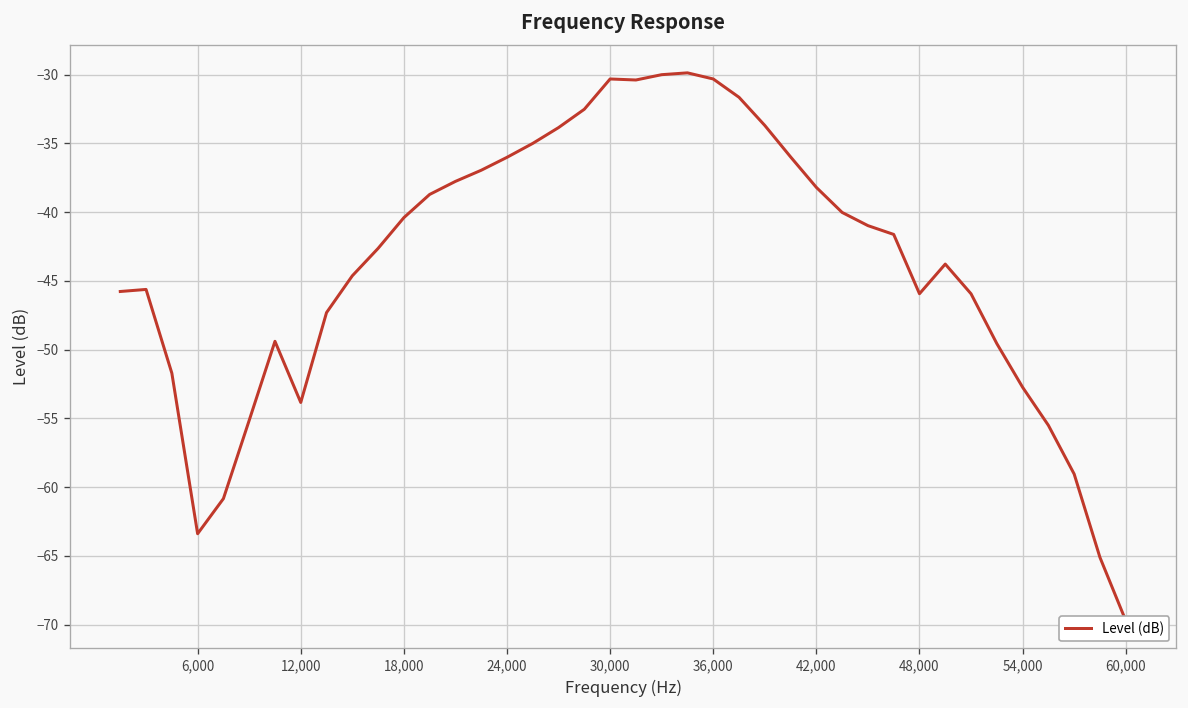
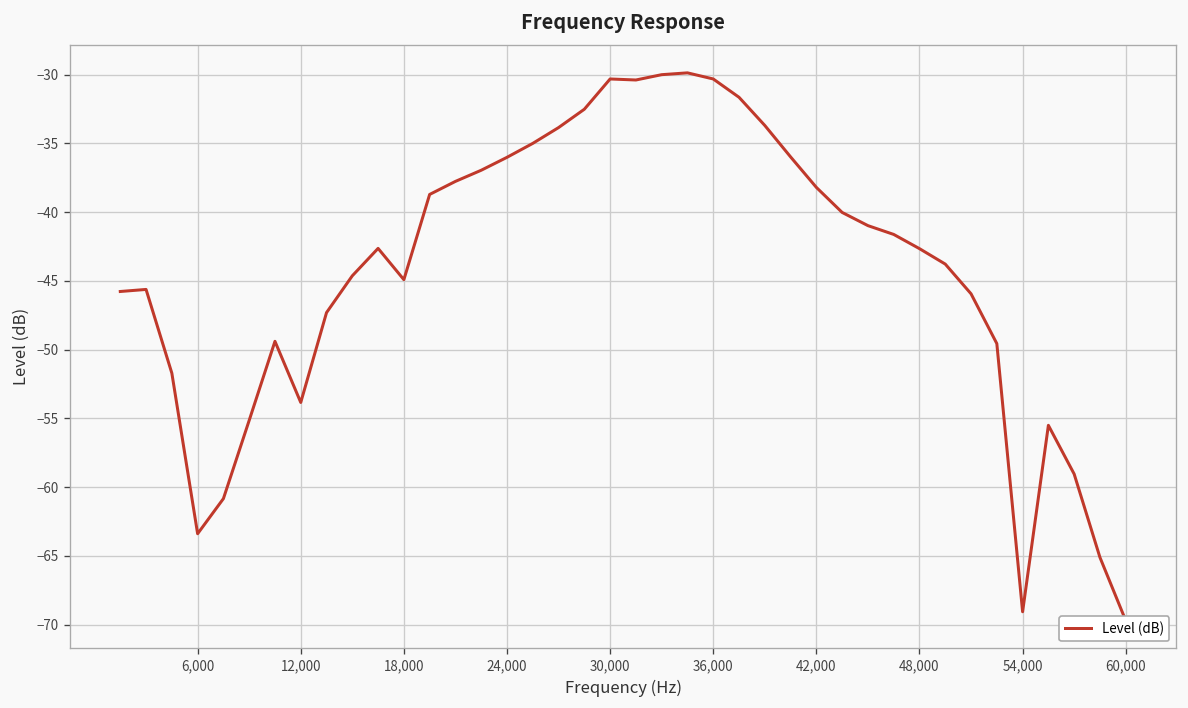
  {
    "6,000": -63.4,
    "12,000": -53.8,
-   "18,000": -40.4,
+   "18,000": -44.9,
    "24,000": -36.0,
    "30,000": -30.3,
    "36,000": -30.3,
    "42,000": -38.2,
-   "48,000": -45.9,
-   "54,000": -52.7
+   "48,000": -42.7,
+   "54,000": -69.1
  }
